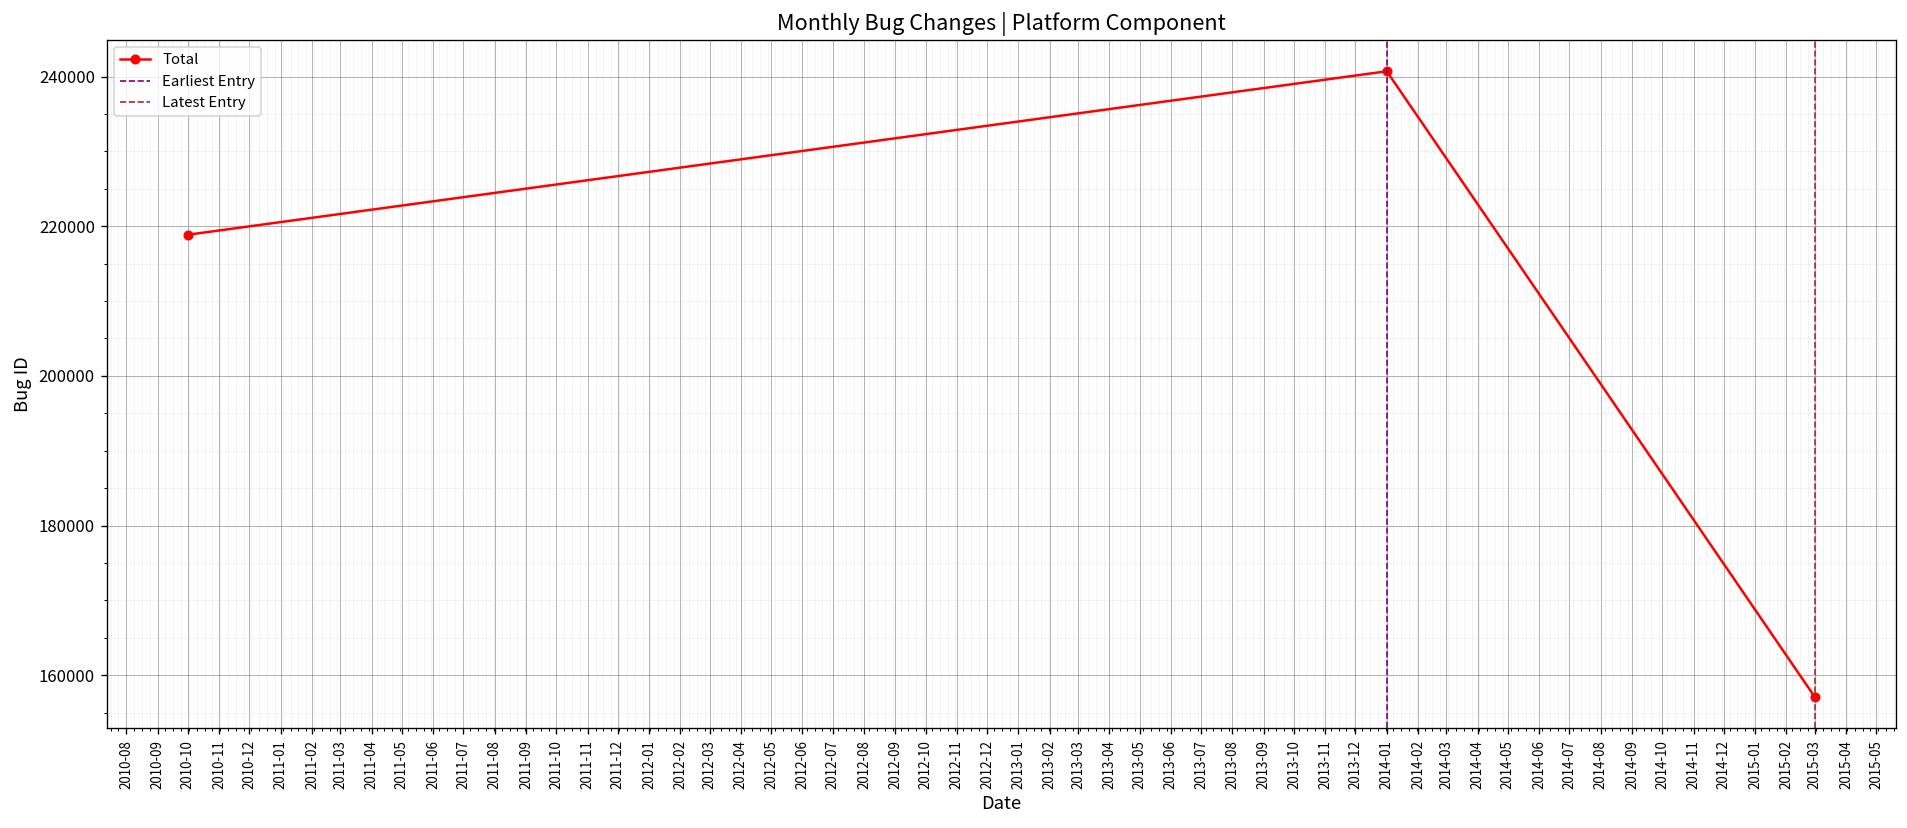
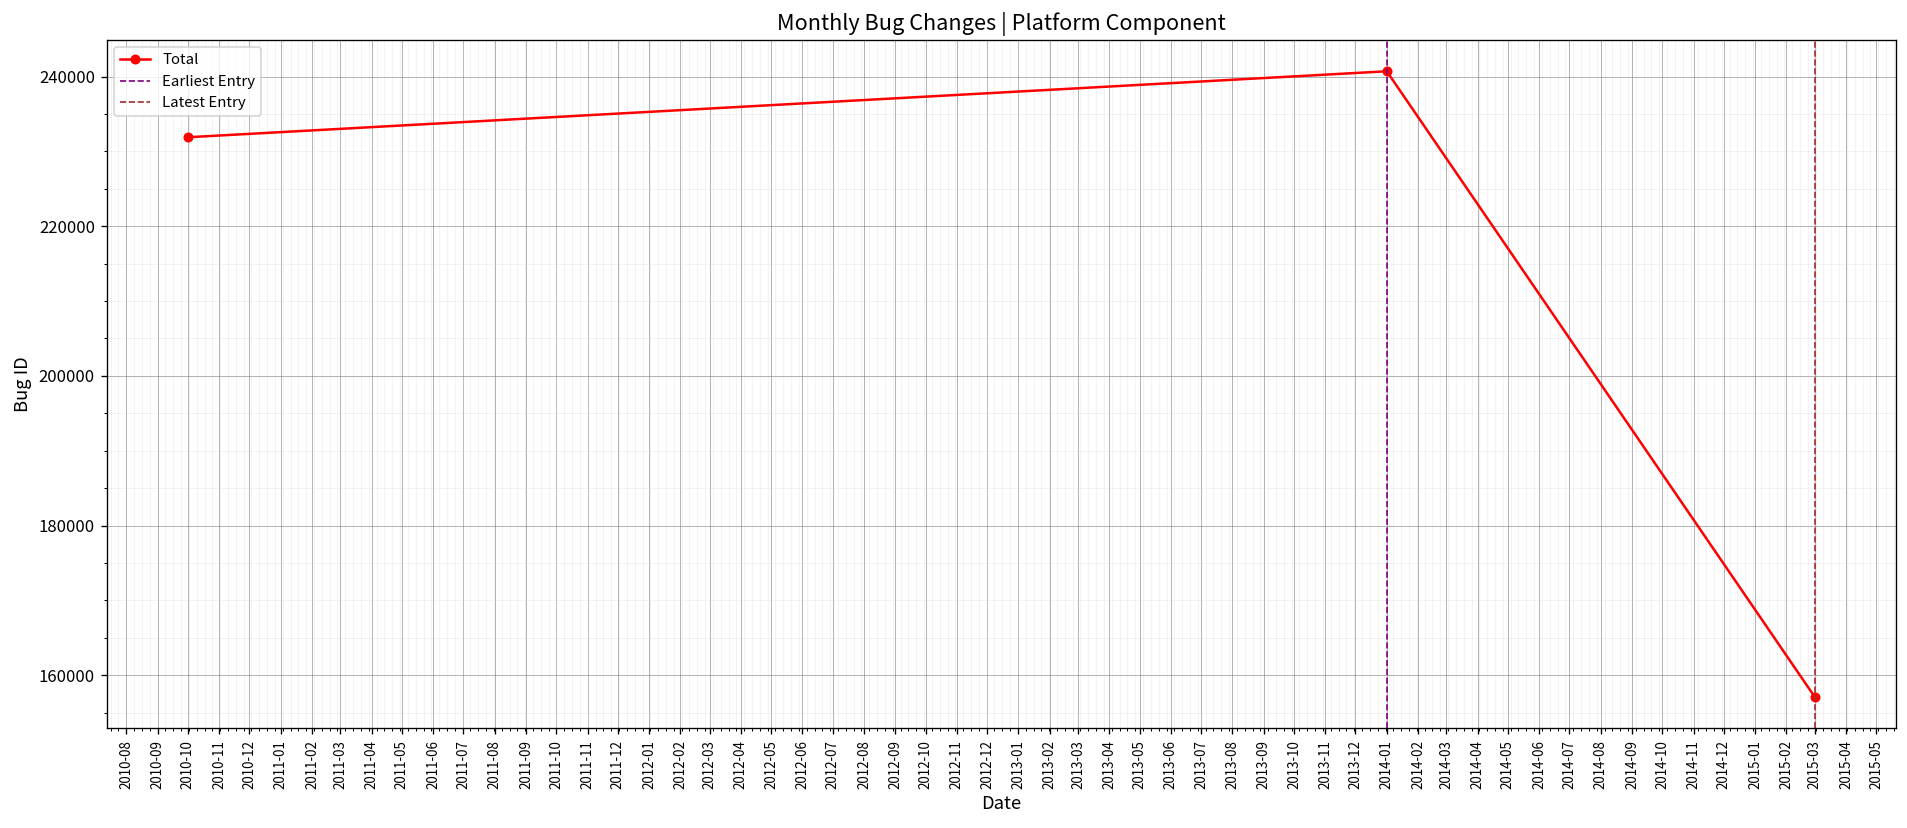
  {
-   "2010-10": 219000,
+   "2010-10": 232000,
    "2014-01": 241000,
    "2015-03": 157000
  }
